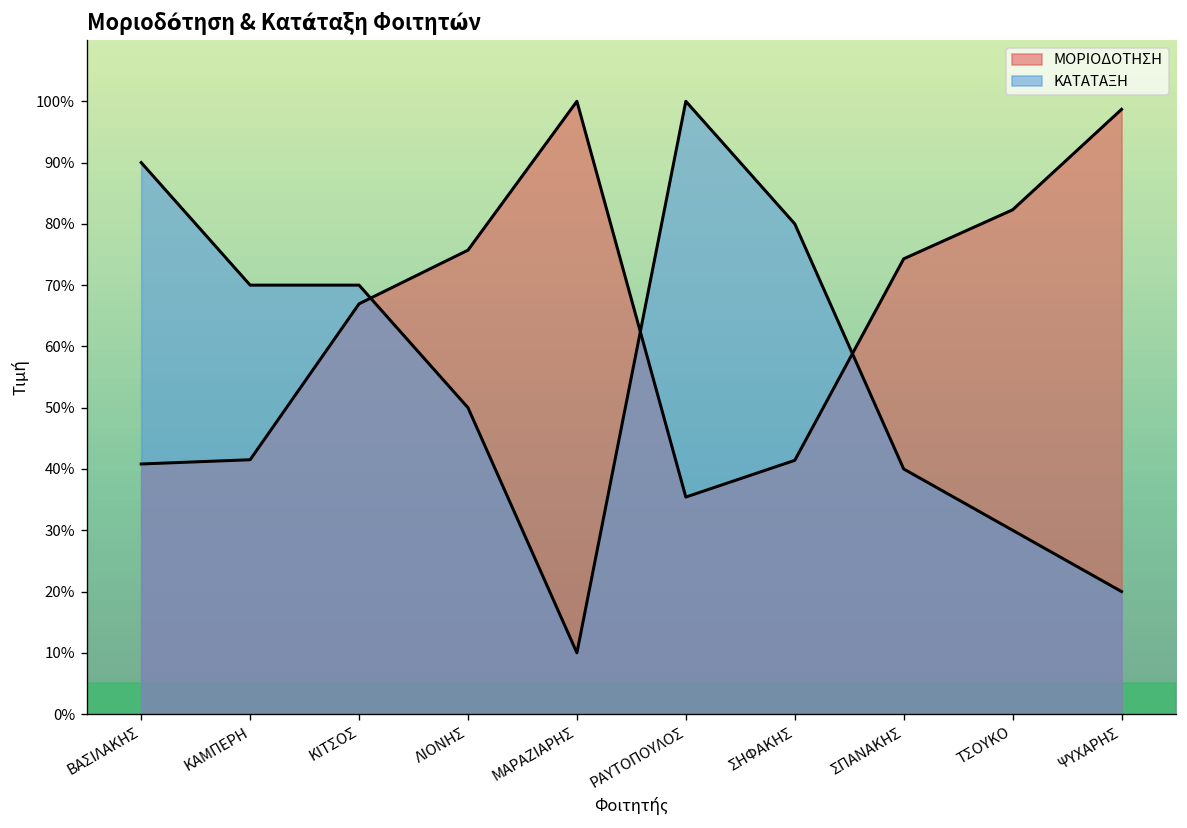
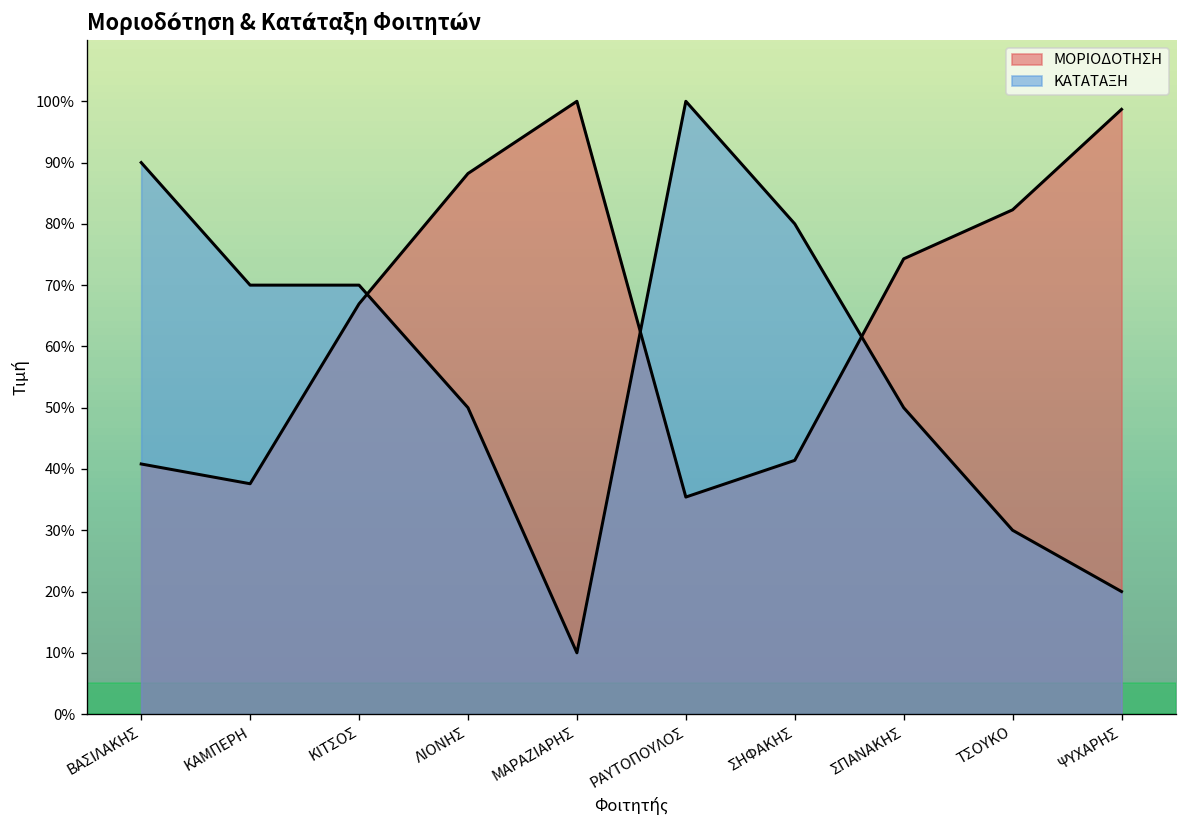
  {
    "ΜΟΡΙΟΔΟΤΗΣΗ": {
      "ΒΑΣΙΛΑΚΗΣ": "41%",
-     "ΚΑΜΠΕΡΗ": "42%",
+     "ΚΑΜΠΕΡΗ": "38%",
      "ΚΙΤΣΟΣ": "67%",
-     "ΛΙΟΝΗΣ": "76%",
+     "ΛΙΟΝΗΣ": "88%",
      "ΜΑΡΑΖΙΑΡΗΣ": "100%",
      "ΡΑΥΤΟΠΟΥΛΟΣ": "35%",
      "ΣΗΦΑΚΗΣ": "41%",
      "ΣΠΑΝΑΚΗΣ": "74%",
      "ΤΣΟΥΚΟ": "82%",
      "ΨΥΧΑΡΗΣ": "99%"
    },
    "ΚΑΤΑΤΑΞΗ": {
      "ΒΑΣΙΛΑΚΗΣ": "90%",
      "ΚΑΜΠΕΡΗ": "70%",
      "ΚΙΤΣΟΣ": "70%",
      "ΛΙΟΝΗΣ": "50%",
      "ΜΑΡΑΖΙΑΡΗΣ": "10%",
      "ΡΑΥΤΟΠΟΥΛΟΣ": "100%",
      "ΣΗΦΑΚΗΣ": "80%",
-     "ΣΠΑΝΑΚΗΣ": "40%",
+     "ΣΠΑΝΑΚΗΣ": "50%",
      "ΤΣΟΥΚΟ": "30%",
      "ΨΥΧΑΡΗΣ": "20%"
    }
  }
